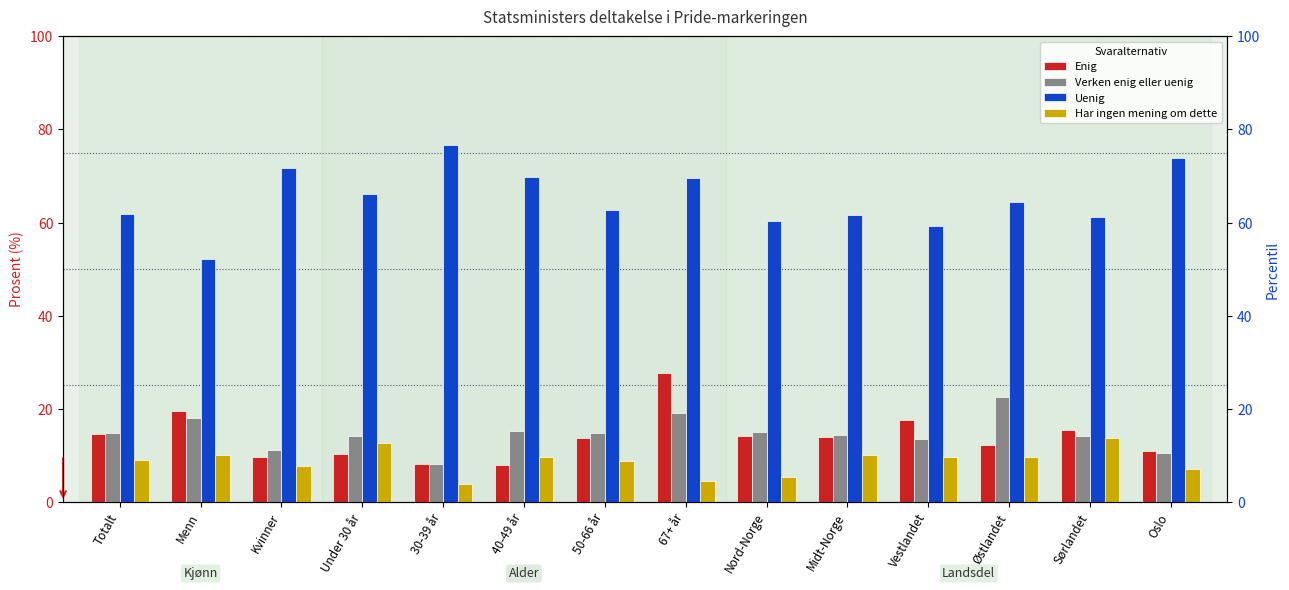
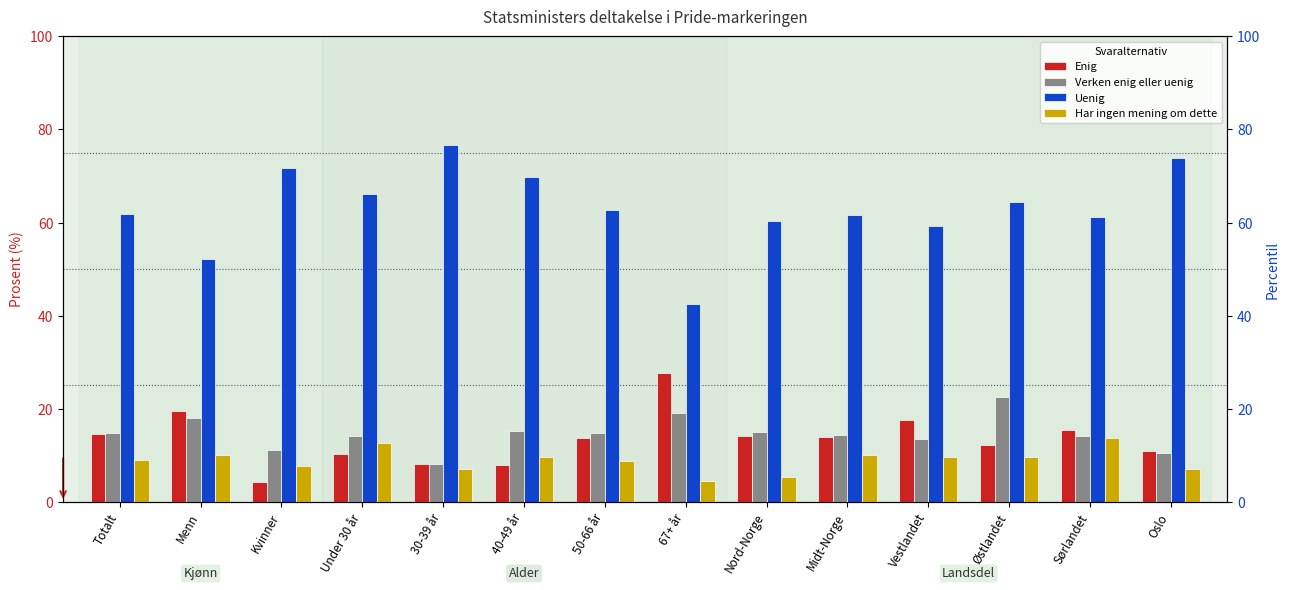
  {
    "Enig": {
      "Totalt": 15,
      "Menn": 20,
-     "Kvinner": 10,
+     "Kvinner": 4,
      "Under 30 år": 10,
      "30-39 år": 8,
      "40-49 år": 8,
      "50-66 år": 14,
      "67+ år": 28,
      "Nord-Norge": 14,
      "Midt-Norge": 14,
      "Vestlandet": 18,
      "Østlandet": 12,
      "Sørlandet": 16,
      "Oslo": 11
    },
    "Verken enig eller uenig": {
      "Totalt": 15,
      "Menn": 18,
      "Kvinner": 11,
      "Under 30 år": 14,
      "30-39 år": 8,
      "40-49 år": 15,
      "50-66 år": 15,
      "67+ år": 19,
      "Nord-Norge": 15,
      "Midt-Norge": 14,
      "Vestlandet": 13,
      "Østlandet": 23,
      "Sørlandet": 14,
      "Oslo": 11
    },
    "Uenig": {
      "Totalt": 62,
      "Menn": 52,
      "Kvinner": 72,
      "Under 30 år": 66,
      "30-39 år": 77,
      "40-49 år": 70,
      "50-66 år": 63,
-     "67+ år": 70,
+     "67+ år": 42,
      "Nord-Norge": 60,
      "Midt-Norge": 62,
      "Vestlandet": 59,
      "Østlandet": 65,
      "Sørlandet": 61,
      "Oslo": 74
    },
    "Har ingen mening om dette": {
      "Totalt": 9,
      "Menn": 10,
      "Kvinner": 8,
      "Under 30 år": 13,
-     "30-39 år": 4,
+     "30-39 år": 7,
      "40-49 år": 10,
      "50-66 år": 9,
      "67+ år": 5,
      "Nord-Norge": 5,
      "Midt-Norge": 10,
      "Vestlandet": 10,
      "Østlandet": 10,
      "Sørlandet": 14,
      "Oslo": 7
    }
  }
